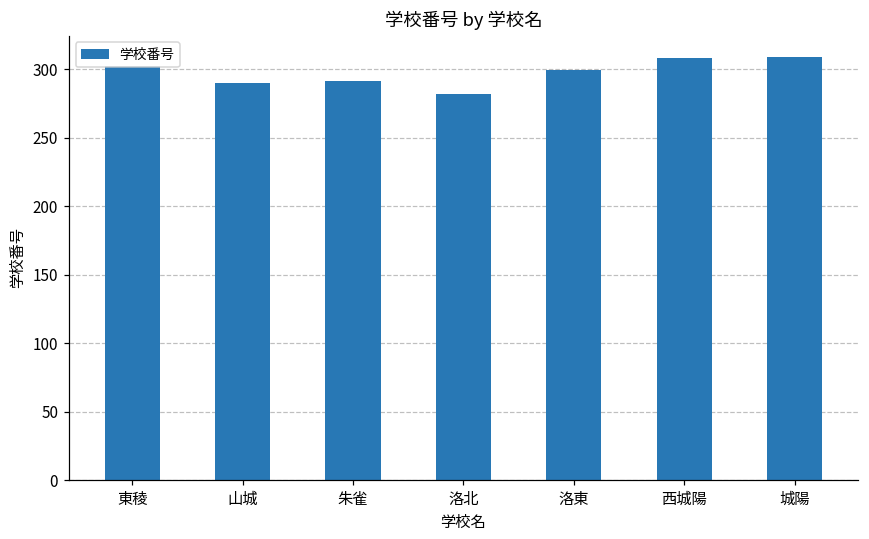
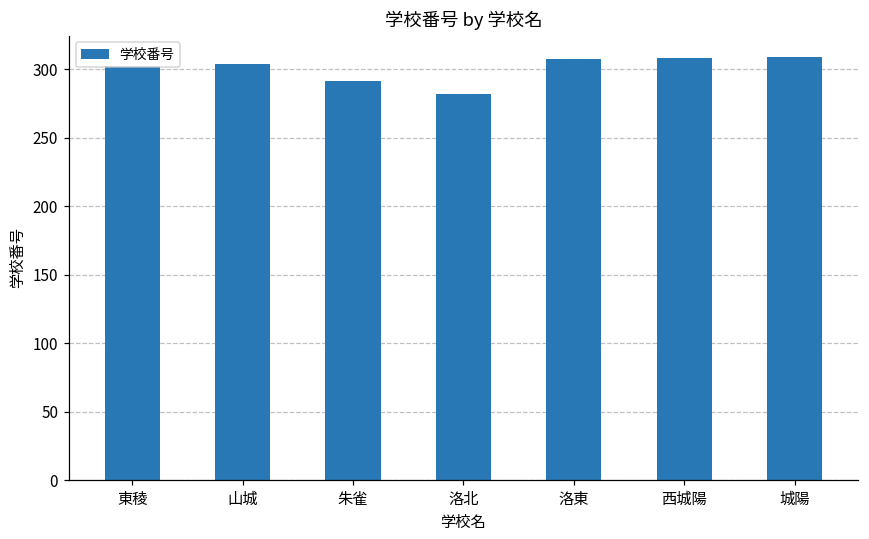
  {
-   "山城": 290,
+   "山城": 304,
    "朱雀": 291,
    "洛北": 282,
-   "洛東": 299,
+   "洛東": 307,
    "西城陽": 308,
    "城陽": 309
  }
